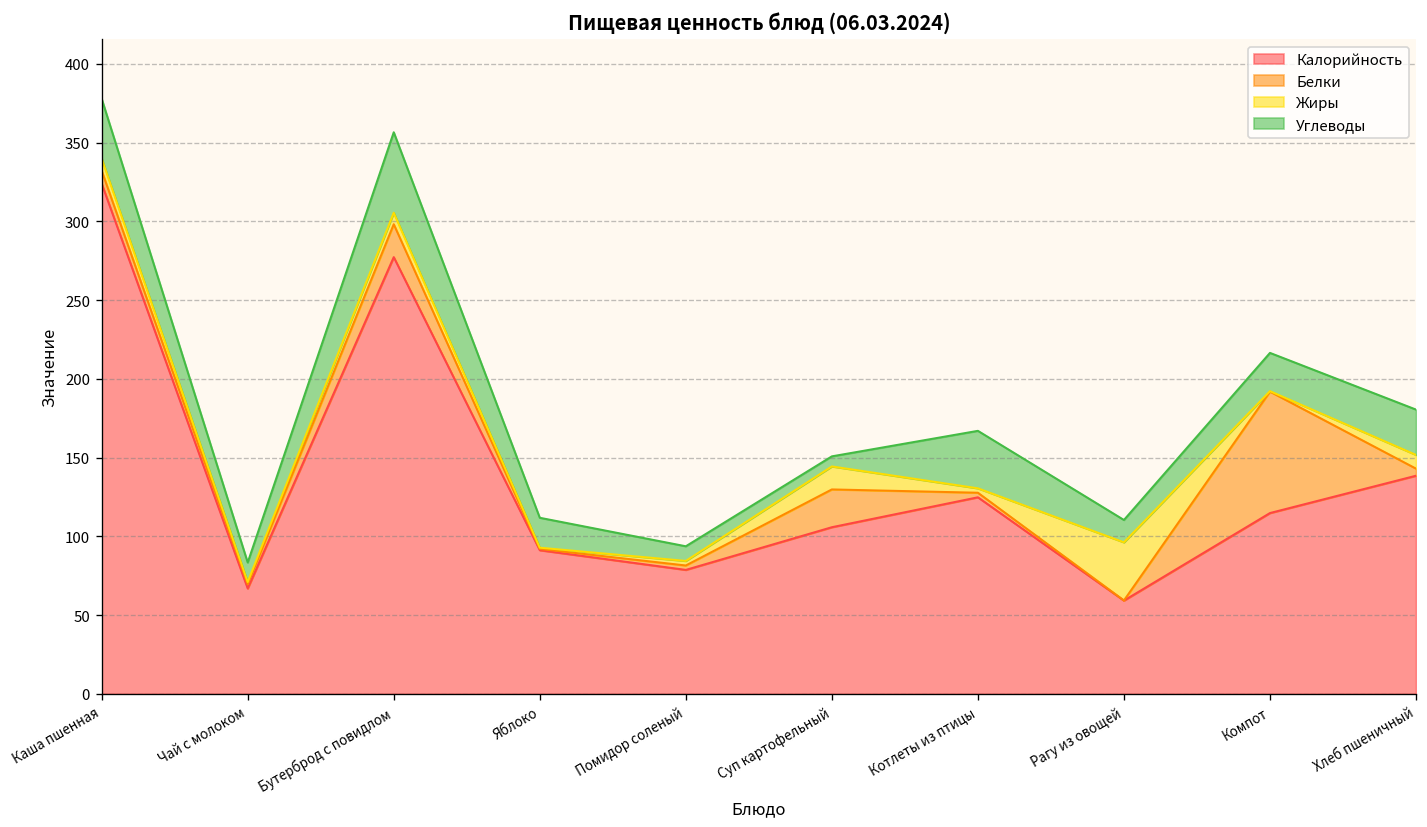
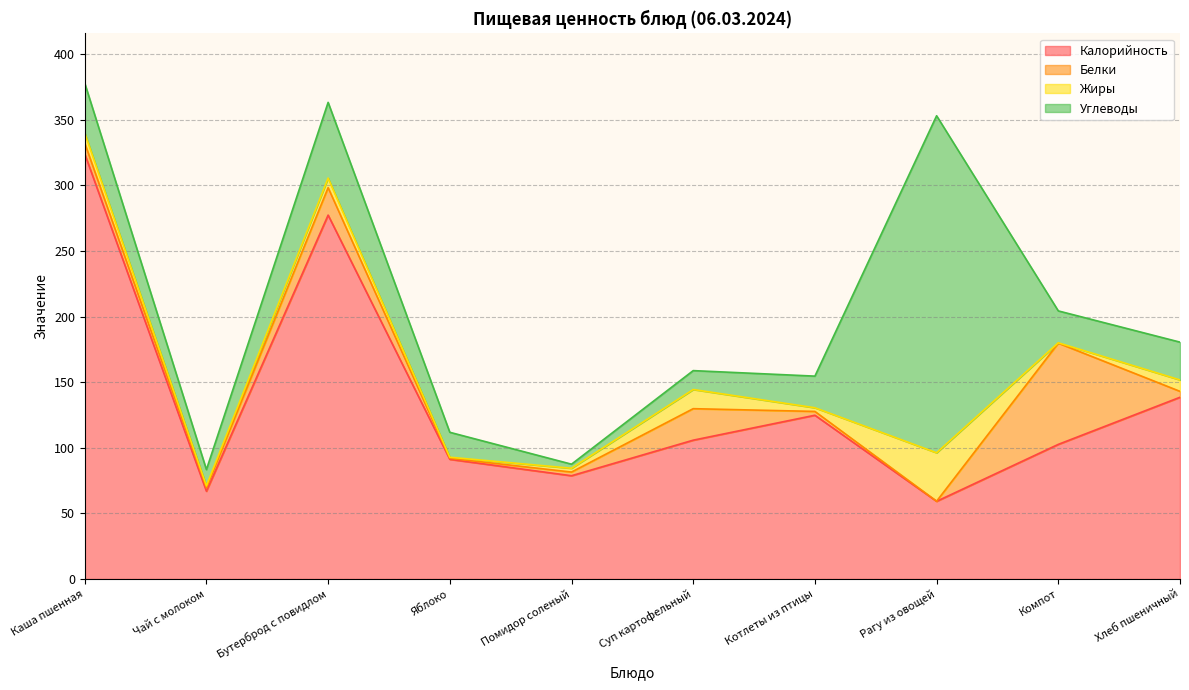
  {
    "Калорийность": {
      "Каша пшенная": 324,
      "Чай с молоком": 67,
      "Бутерброд с повидлом": 277,
      "Помидор соленый": 79,
      "Суп картофельный": 106,
      "Котлеты из птицы": 125,
-     "Компот": 115,
+     "Компот": 103,
      "Хлеб пшеничный": 139
    },
    "Белки": {
      "Каша пшенная": 8,
      "Бутерброд с повидлом": 21,
      "Помидор соленый": 3,
      "Суп картофельный": 24,
      "Котлеты из птицы": 3,
      "Хлеб пшеничный": 5
    },
    "Жиры": {
      "Каша пшенная": 8,
      "Бутерброд с повидлом": 7,
      "Помидор соленый": 3,
      "Суп картофельный": 15,
      "Котлеты из птицы": 3,
      "Рагу из овощей": 37,
      "Хлеб пшеничный": 9
    },
    "Углеводы": {
      "Каша пшенная": 38,
      "Чай с молоком": 12,
-     "Бутерброд с повидлом": 51,
+     "Бутерброд с повидлом": 58,
      "Яблоко": 19,
-     "Помидор соленый": 9,
-     "Суп картофельный": 6,
-     "Котлеты из птицы": 37,
-     "Рагу из овощей": 14,
+     "Помидор соленый": 3,
+     "Суп картофельный": 14,
+     "Котлеты из птицы": 24,
+     "Рагу из овощей": 257,
      "Компот": 24,
      "Хлеб пшеничный": 29
    }
  }
